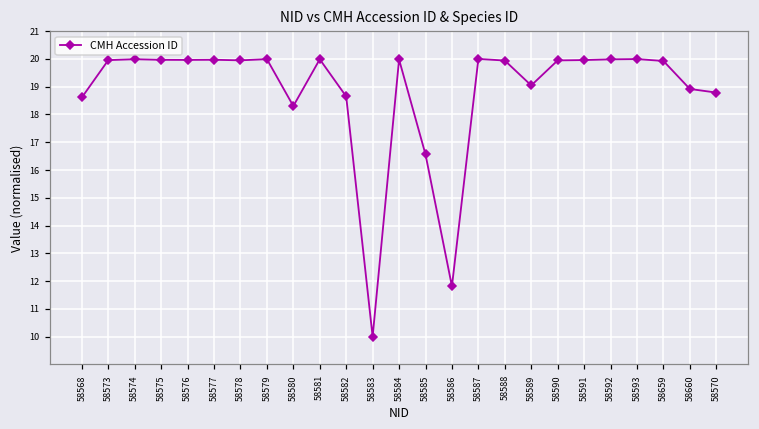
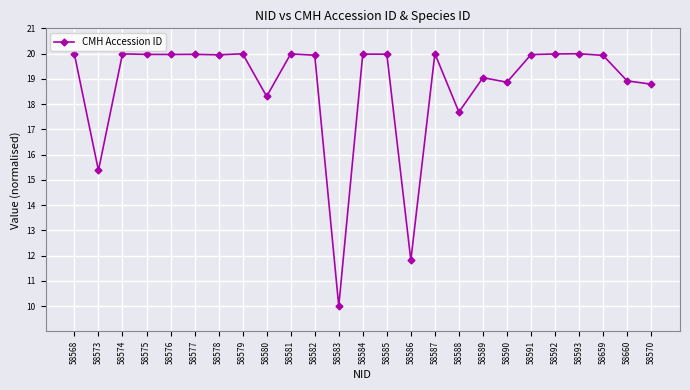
  {
-   "58568": 18.6,
-   "58573": 20.0,
+   "58568": 20.0,
+   "58573": 15.4,
    "58574": 20.0,
    "58575": 20.0,
    "58576": 20.0,
    "58577": 20.0,
    "58578": 19.9,
    "58579": 20.0,
    "58580": 18.3,
    "58581": 20.0,
-   "58582": 18.6,
+   "58582": 19.9,
    "58583": 10.0,
    "58584": 20.0,
-   "58585": 16.6,
+   "58585": 20.0,
    "58586": 11.8,
    "58587": 20.0,
-   "58588": 19.9,
+   "58588": 17.7,
    "58589": 19.0,
-   "58590": 19.9,
+   "58590": 18.9,
    "58591": 20.0,
    "58592": 20.0,
    "58593": 20.0,
    "58659": 19.9,
    "58660": 18.9,
    "58570": 18.8
  }
